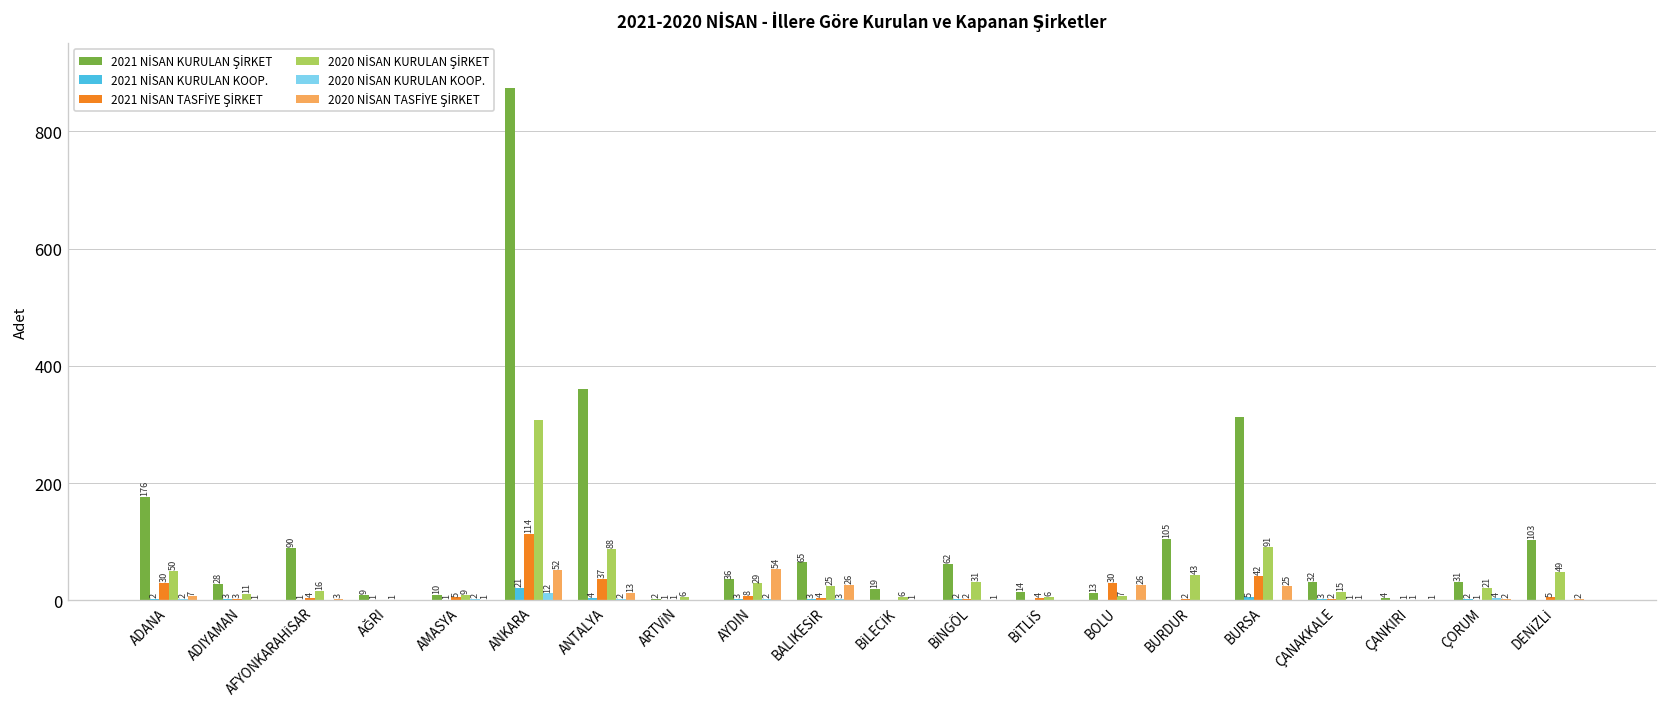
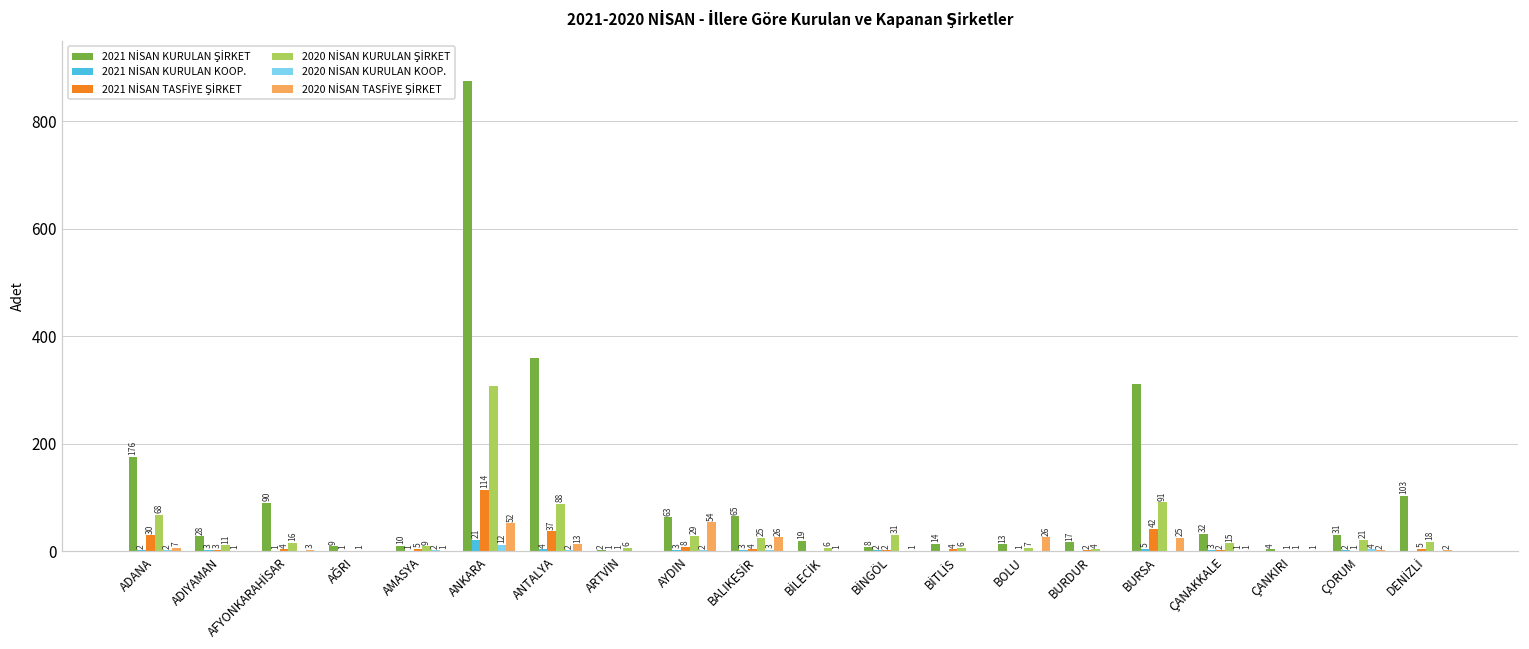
  {
    "2021 NİSAN KURULAN ŞİRKET": {
      "ADANA": 176,
      "ADIYAMAN": 28,
      "AFYONKARAHİSAR": 90,
      "AĞRI": 9,
      "AMASYA": 10,
      "ARTVİN": 2,
-     "AYDIN": 36,
+     "AYDIN": 63,
      "BALIKESİR": 65,
      "BİLECİK": 19,
-     "BİNGÖL": 62,
+     "BİNGÖL": 8,
      "BİTLİS": 14,
      "BOLU": 13,
-     "BURDUR": 105,
+     "BURDUR": 17,
      "ÇANAKKALE": 32,
      "ÇANKIRI": 4,
      "ÇORUM": 31,
      "DENİZLİ": 103
    },
    "2021 NİSAN TASFİYE ŞİRKET": {
      "ADANA": 30,
      "ADIYAMAN": 3,
      "AFYONKARAHİSAR": 4,
      "AMASYA": 5,
      "ANKARA": 114,
      "ANTALYA": 37,
      "ARTVİN": 1,
      "AYDIN": 8,
      "BALIKESİR": 4,
      "BİNGÖL": 2,
      "BİTLİS": 4,
-     "BOLU": 30,
+     "BOLU": 1,
      "BURDUR": 2,
      "BURSA": 42,
      "ÇANAKKALE": 2,
      "ÇANKIRI": 1,
      "ÇORUM": 1,
      "DENİZLİ": 5
    },
    "2020 NİSAN KURULAN ŞİRKET": {
-     "ADANA": 50,
+     "ADANA": 68,
      "ADIYAMAN": 11,
      "AFYONKARAHİSAR": 16,
      "AĞRI": 1,
      "AMASYA": 9,
      "ANTALYA": 88,
      "ARTVİN": 6,
      "AYDIN": 29,
      "BALIKESİR": 25,
      "BİLECİK": 6,
      "BİNGÖL": 31,
      "BİTLİS": 6,
      "BOLU": 7,
-     "BURDUR": 43,
+     "BURDUR": 4,
      "BURSA": 91,
      "ÇANAKKALE": 15,
      "ÇANKIRI": 1,
      "ÇORUM": 21,
-     "DENİZLİ": 49
+     "DENİZLİ": 18
    },
    "2020 NİSAN TASFİYE ŞİRKET": {
      "ADANA": 7,
      "AFYONKARAHİSAR": 3,
      "AMASYA": 1,
      "ANKARA": 52,
      "ANTALYA": 13,
      "AYDIN": 54,
      "BALIKESİR": 26,
      "BİNGÖL": 1,
      "BOLU": 26,
      "BURSA": 25,
      "ÇANAKKALE": 1,
      "ÇANKIRI": 1,
      "ÇORUM": 2,
      "DENİZLİ": 2
    }
  }
